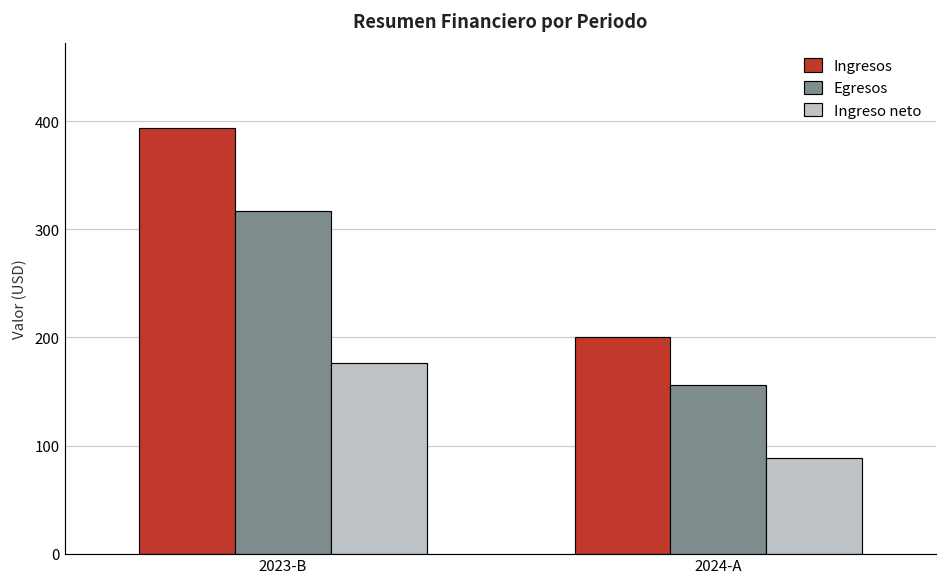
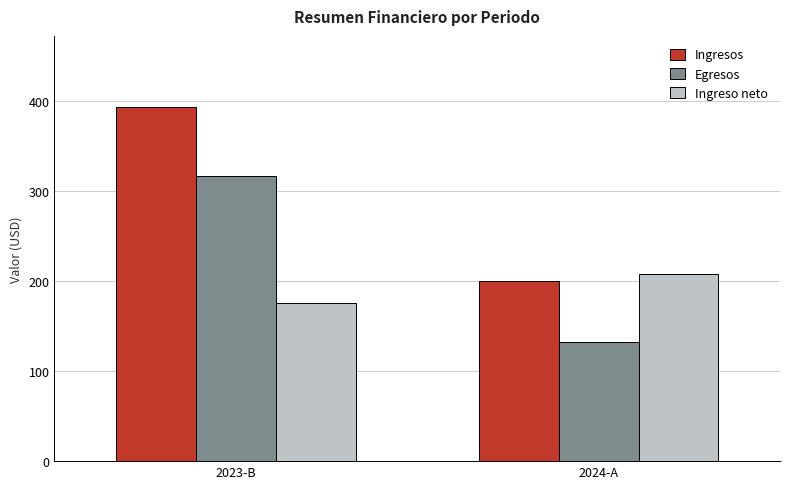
  {
    "Ingresos": {
      "2023-B": 390,
      "2024-A": 200
    },
    "Egresos": {
      "2023-B": 320,
-     "2024-A": 160
+     "2024-A": 130
    },
    "Ingreso neto": {
      "2023-B": 180,
-     "2024-A": 90
+     "2024-A": 210
    }
  }
